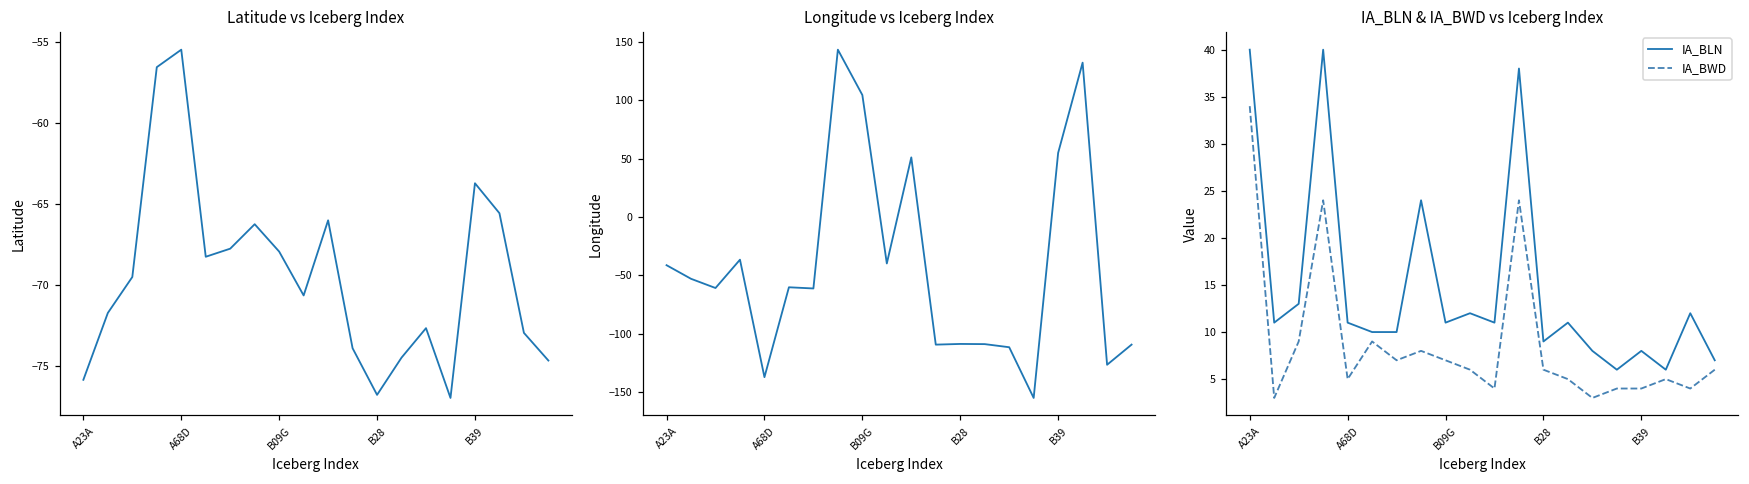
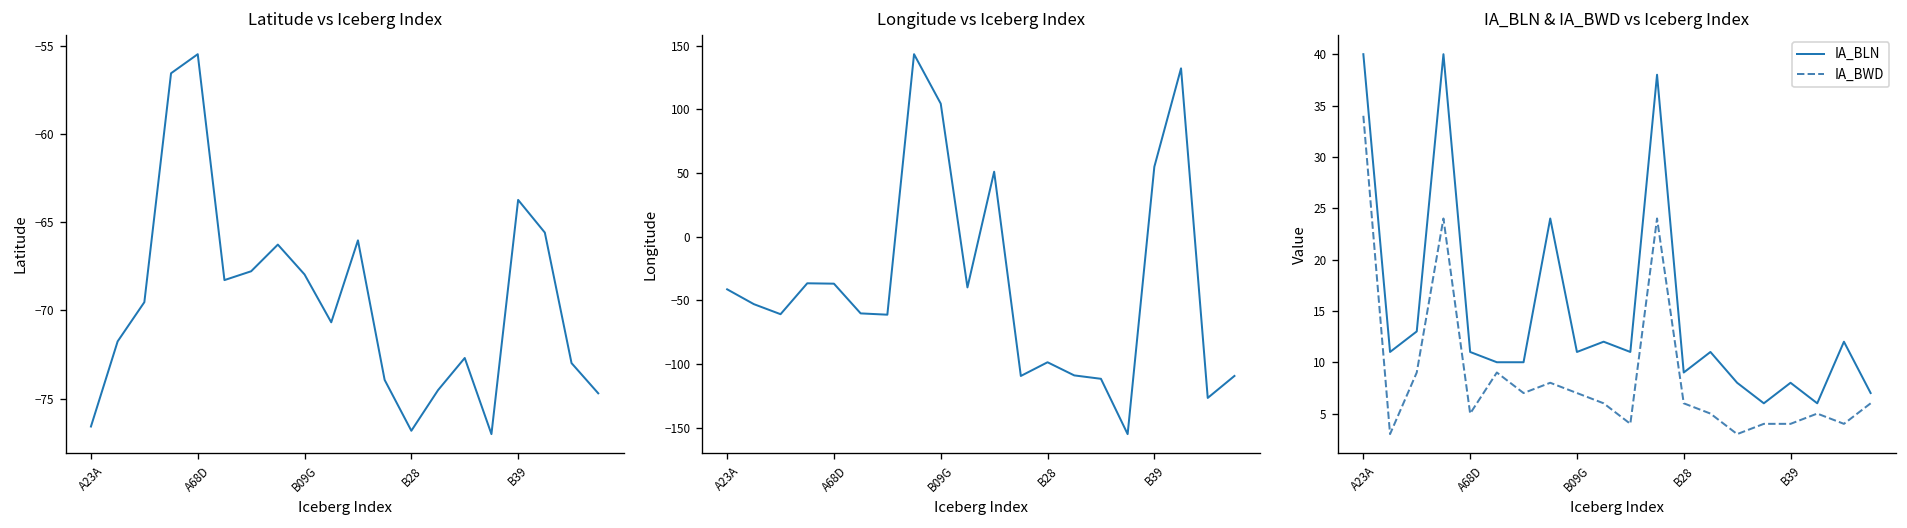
  {
    "Latitude vs Iceberg Index": {
-     "A23A": -75.9,
+     "A23A": -76.6,
      "A68D": -55.5,
      "B09G": -68.0,
      "B28": -76.8,
      "B39": -63.7
    },
    "Longitude vs Iceberg Index": {
      "A23A": -41,
-     "A68D": -137,
+     "A68D": -37,
      "B09G": 105,
-     "B28": -109,
+     "B28": -99,
      "B39": 55
    }
  }
